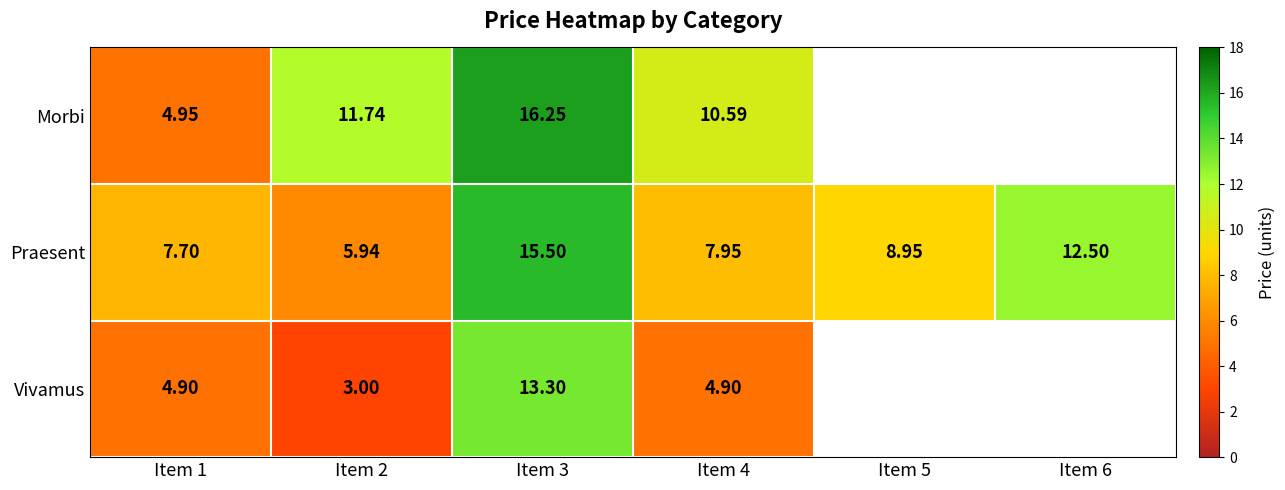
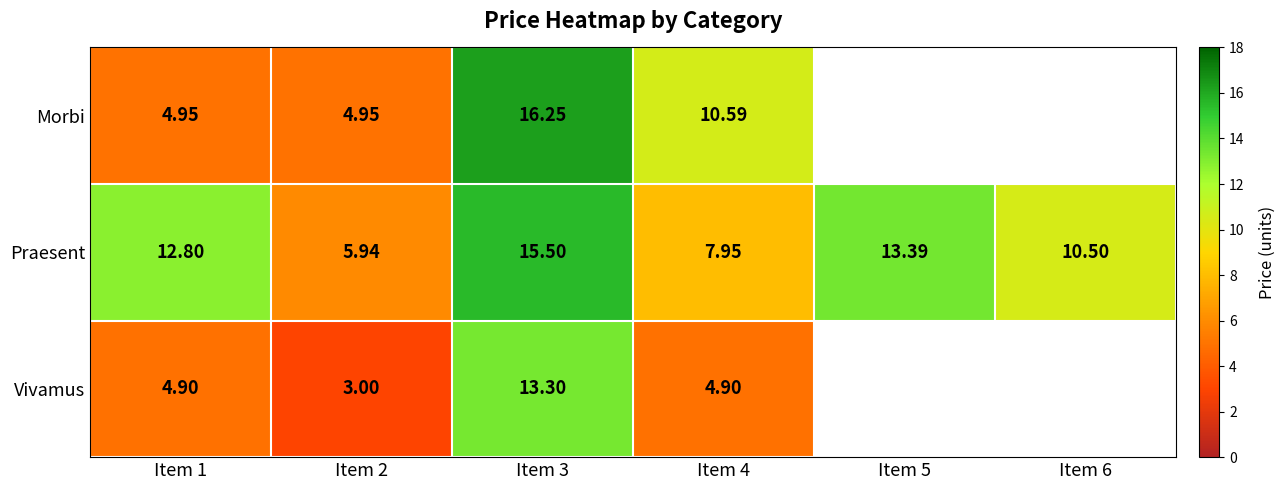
  {
    "Morbi": {
      "Item 1": 4.95,
-     "Item 2": 11.74,
+     "Item 2": 4.95,
      "Item 3": 16.25,
      "Item 4": 10.59
    },
    "Praesent": {
-     "Item 1": 7.70,
+     "Item 1": 12.80,
      "Item 2": 5.94,
      "Item 3": 15.50,
      "Item 4": 7.95,
-     "Item 5": 8.95,
-     "Item 6": 12.50
+     "Item 5": 13.39,
+     "Item 6": 10.50
    },
    "Vivamus": {
      "Item 1": 4.90,
      "Item 2": 3.00,
      "Item 3": 13.30,
      "Item 4": 4.90
    }
  }
